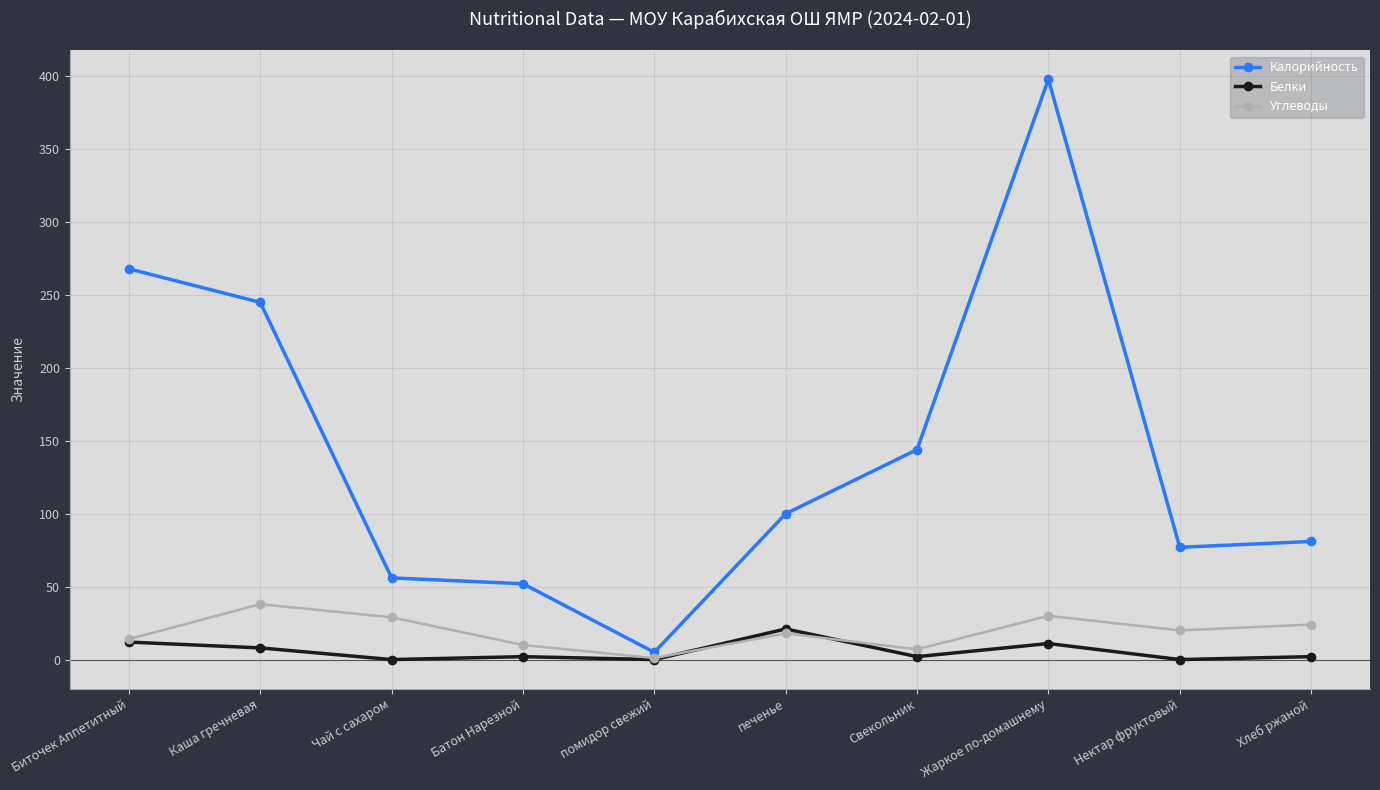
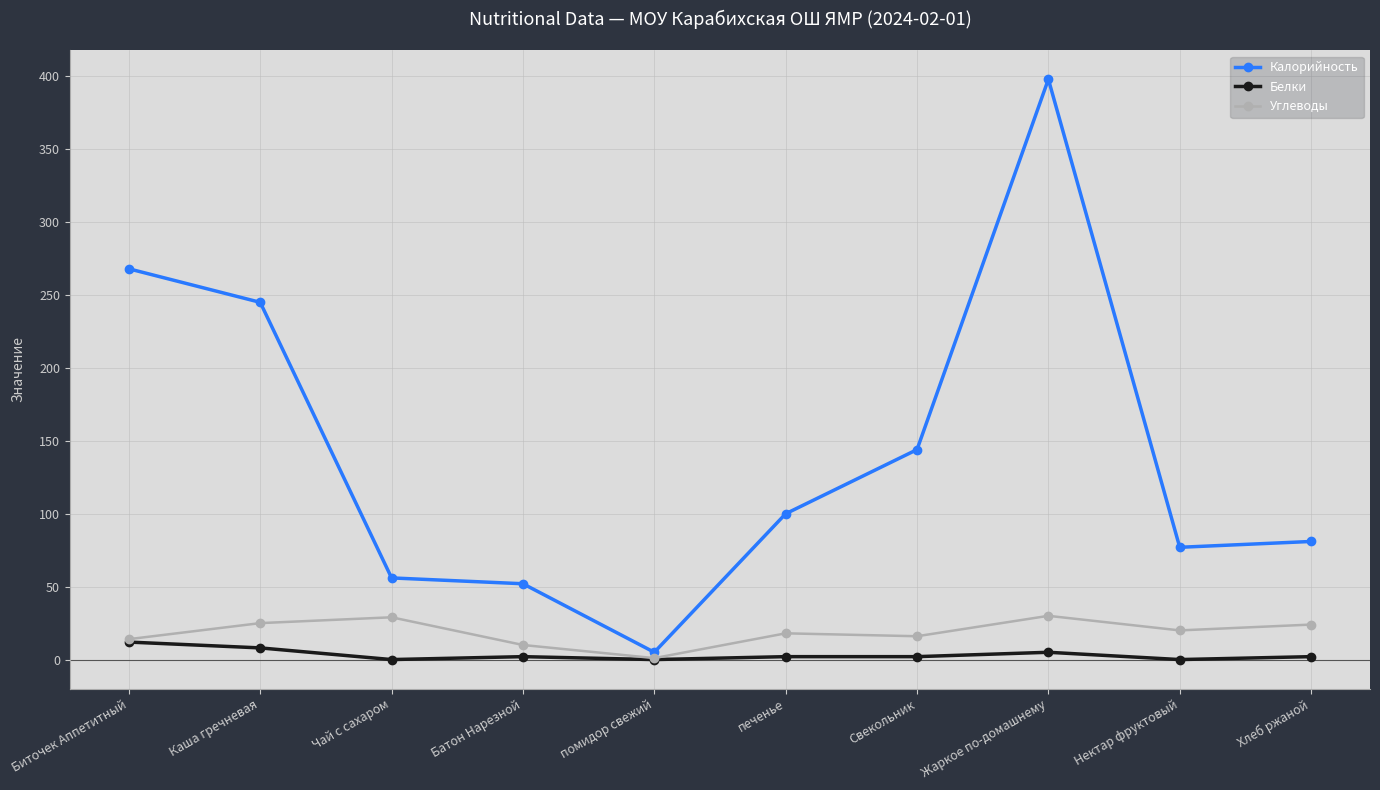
  {
    "Калорийность": {
      "Биточек Аппетитный": 268,
      "Каша гречневая": 245,
      "Чай с сахаром": 56,
      "Батон Нарезной": 52,
      "помидор свежий": 5,
      "печенье": 100,
      "Свекольник": 144,
      "Жаркое по-домашнему": 398,
      "Нектар фруктовый": 77,
      "Хлеб ржаной": 81
    },
    "Белки": {
      "Биточек Аппетитный": 12,
      "Каша гречневая": 8,
      "Чай с сахаром": 0,
      "Батон Нарезной": 2,
-     "печенье": 21,
+     "печенье": 2,
      "Свекольник": 2,
-     "Жаркое по-домашнему": 11,
+     "Жаркое по-домашнему": 5,
      "Нектар фруктовый": 0,
      "Хлеб ржаной": 2
    },
    "Углеводы": {
      "Биточек Аппетитный": 14,
-     "Каша гречневая": 38,
+     "Каша гречневая": 25,
      "Чай с сахаром": 29,
      "Батон Нарезной": 10,
      "печенье": 18,
-     "Свекольник": 7,
+     "Свекольник": 16,
      "Жаркое по-домашнему": 30,
      "Нектар фруктовый": 20,
      "Хлеб ржаной": 24
    }
  }
